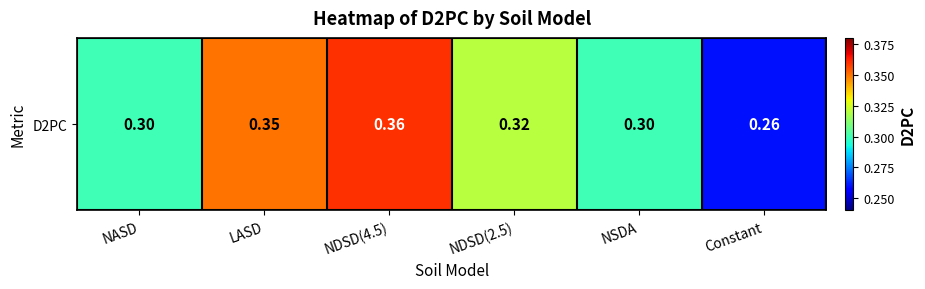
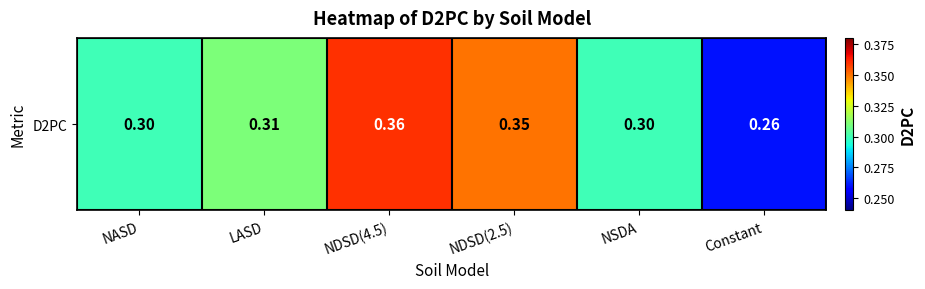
  {
    "D2PC": {
      "NASD": 0.30,
-     "LASD": 0.35,
+     "LASD": 0.31,
      "NDSD(4.5)": 0.36,
-     "NDSD(2.5)": 0.32,
+     "NDSD(2.5)": 0.35,
      "NSDA": 0.30,
      "Constant": 0.26
    }
  }
